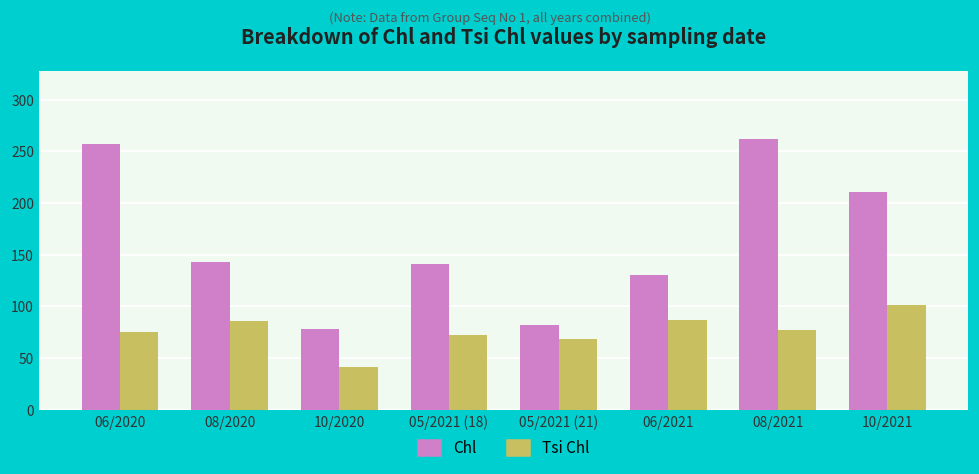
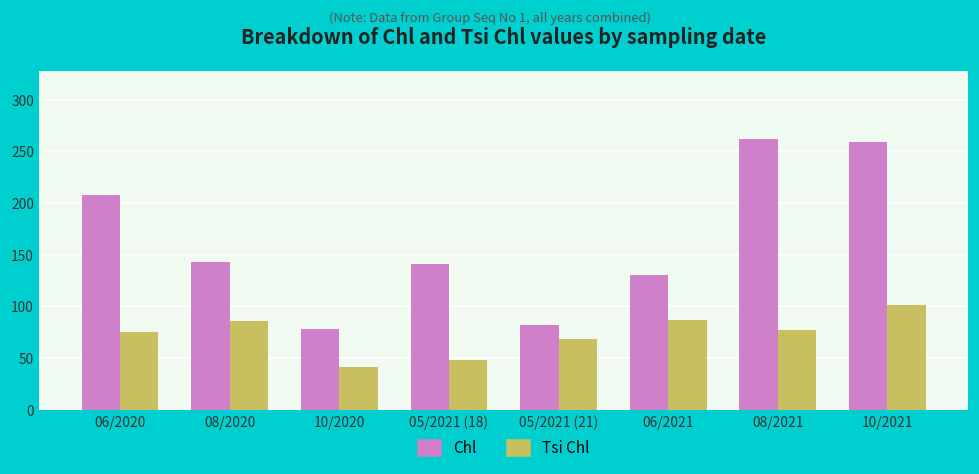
  {
    "Chl": {
-     "06/2020": 260,
+     "06/2020": 210,
      "08/2020": 140,
      "10/2020": 80,
      "05/2021 (18)": 140,
      "05/2021 (21)": 80,
      "06/2021": 130,
      "08/2021": 260,
-     "10/2021": 210
+     "10/2021": 260
    },
    "Tsi Chl": {
      "06/2020": 80,
      "08/2020": 90,
      "10/2020": 40,
-     "05/2021 (18)": 70,
+     "05/2021 (18)": 50,
      "05/2021 (21)": 70,
      "06/2021": 90,
      "08/2021": 80,
      "10/2021": 100
    }
  }
